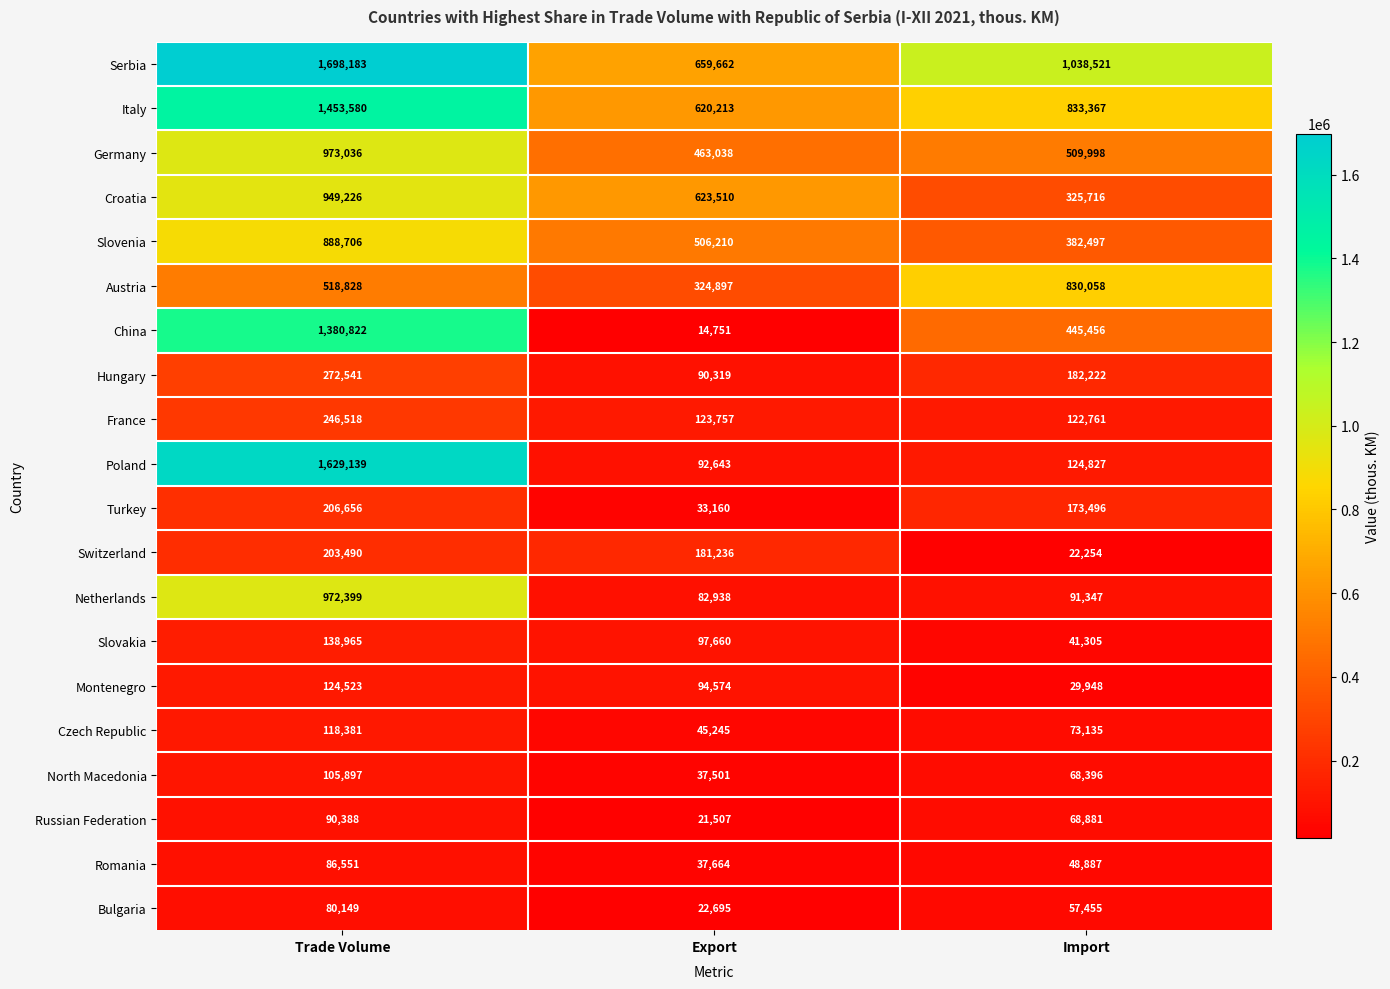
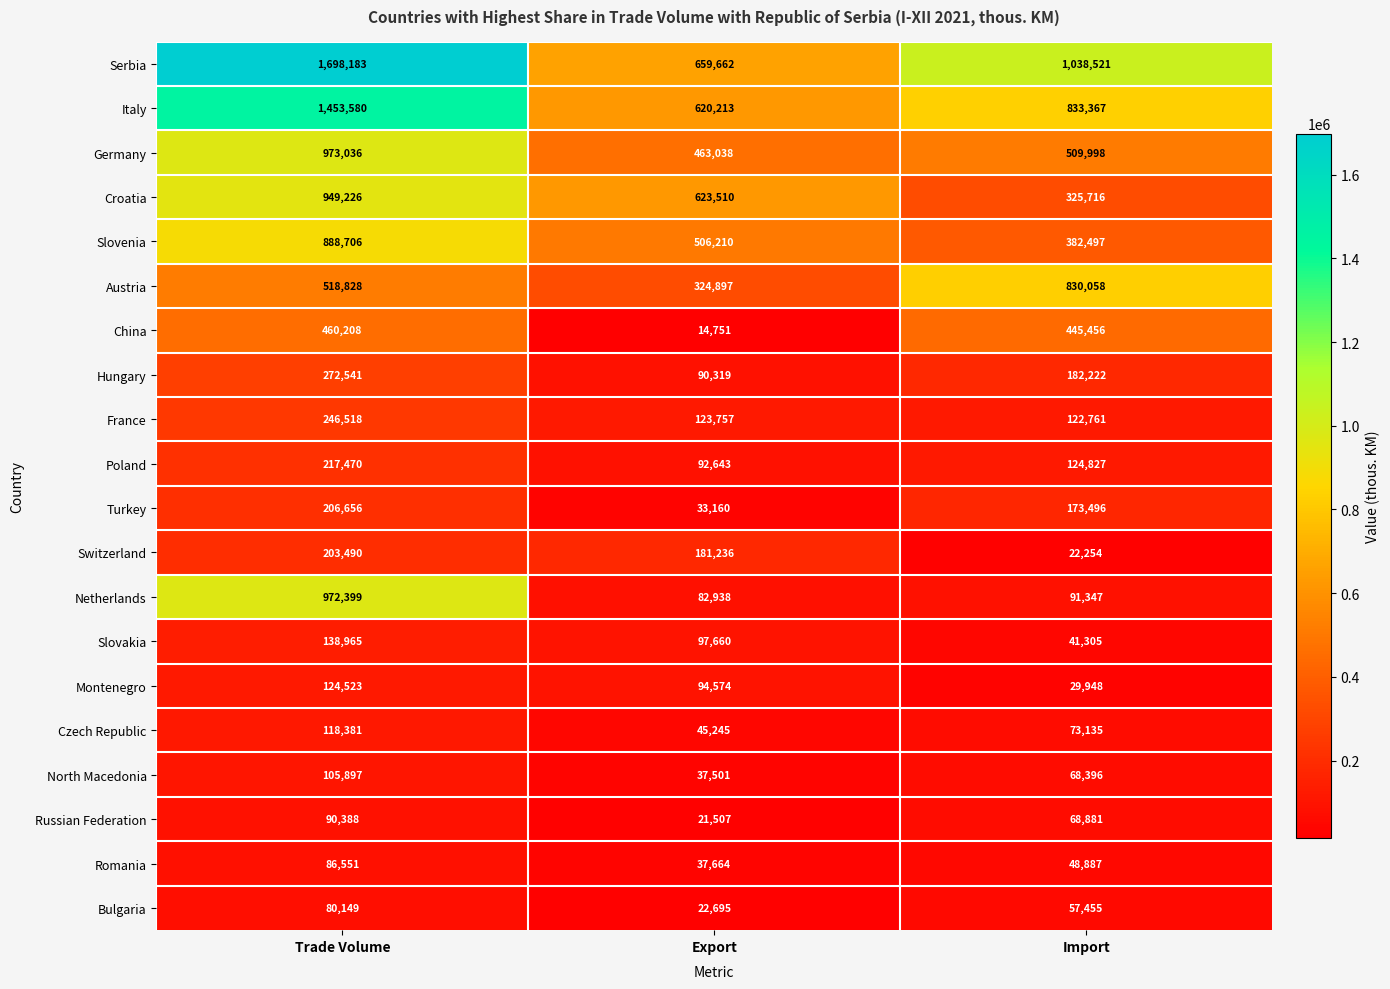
  {
    "Serbia": {
      "Trade Volume": "1,698,183",
      "Export": "659,662",
      "Import": "1,038,521"
    },
    "Italy": {
      "Trade Volume": "1,453,580",
      "Export": "620,213",
      "Import": "833,367"
    },
    "Germany": {
      "Trade Volume": "973,036",
      "Export": "463,038",
      "Import": "509,998"
    },
    "Croatia": {
      "Trade Volume": "949,226",
      "Export": "623,510",
      "Import": "325,716"
    },
    "Slovenia": {
      "Trade Volume": "888,706",
      "Export": "506,210",
      "Import": "382,497"
    },
    "Austria": {
      "Trade Volume": "518,828",
      "Export": "324,897",
      "Import": "830,058"
    },
    "China": {
-     "Trade Volume": "1,380,822",
+     "Trade Volume": "460,208",
      "Export": "14,751",
      "Import": "445,456"
    },
    "Hungary": {
      "Trade Volume": "272,541",
      "Export": "90,319",
      "Import": "182,222"
    },
    "France": {
      "Trade Volume": "246,518",
      "Export": "123,757",
      "Import": "122,761"
    },
    "Poland": {
-     "Trade Volume": "1,629,139",
+     "Trade Volume": "217,470",
      "Export": "92,643",
      "Import": "124,827"
    },
    "Turkey": {
      "Trade Volume": "206,656",
      "Export": "33,160",
      "Import": "173,496"
    },
    "Switzerland": {
      "Trade Volume": "203,490",
      "Export": "181,236",
      "Import": "22,254"
    },
    "Netherlands": {
      "Trade Volume": "972,399",
      "Export": "82,938",
      "Import": "91,347"
    },
    "Slovakia": {
      "Trade Volume": "138,965",
      "Export": "97,660",
      "Import": "41,305"
    },
    "Montenegro": {
      "Trade Volume": "124,523",
      "Export": "94,574",
      "Import": "29,948"
    },
    "Czech Republic": {
      "Trade Volume": "118,381",
      "Export": "45,245",
      "Import": "73,135"
    },
    "North Macedonia": {
      "Trade Volume": "105,897",
      "Export": "37,501",
      "Import": "68,396"
    },
    "Russian Federation": {
      "Trade Volume": "90,388",
      "Export": "21,507",
      "Import": "68,881"
    },
    "Romania": {
      "Trade Volume": "86,551",
      "Export": "37,664",
      "Import": "48,887"
    },
    "Bulgaria": {
      "Trade Volume": "80,149",
      "Export": "22,695",
      "Import": "57,455"
    }
  }
